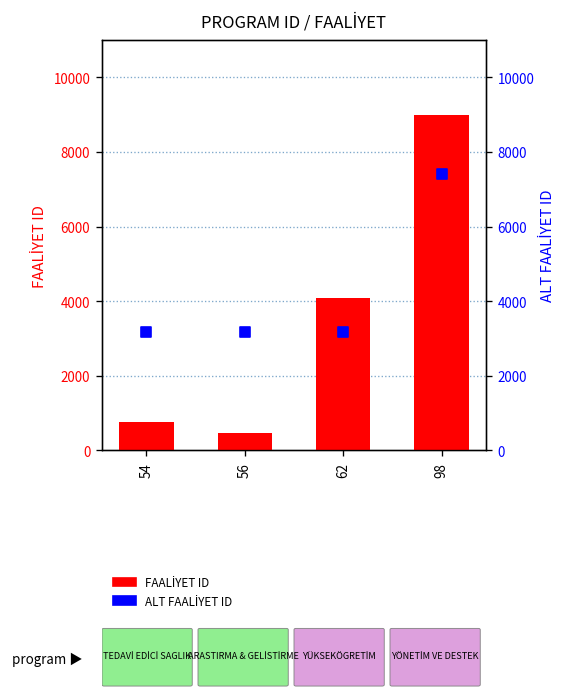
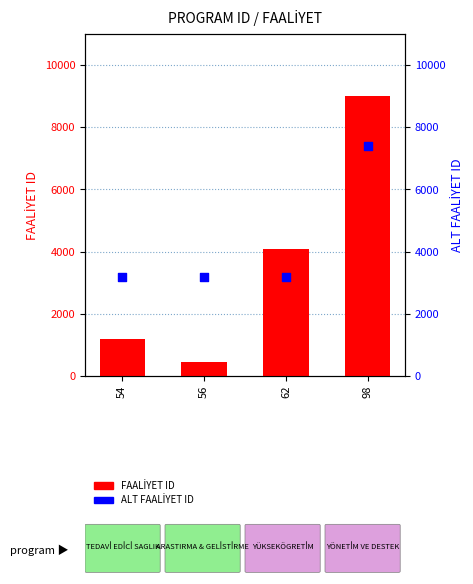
  {
    "FAALİYET ID": {
-     "54": 800,
+     "54": 1200,
      "56": 500,
      "62": 4100,
      "98": 9000
    }
  }
